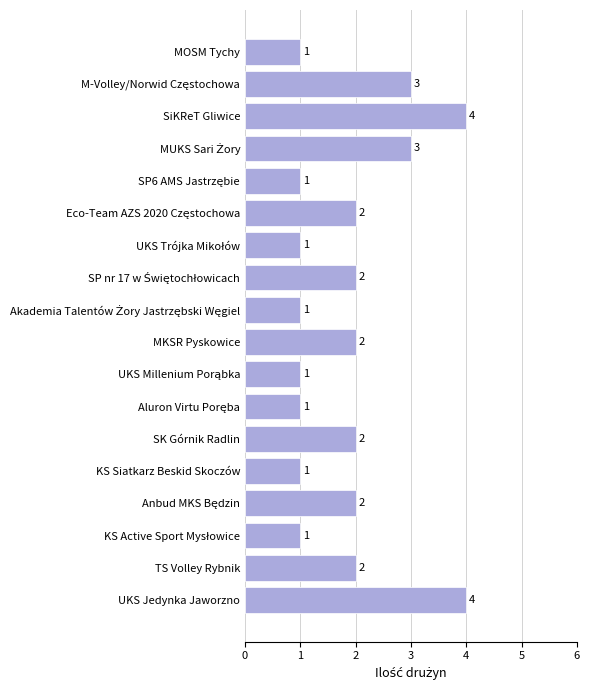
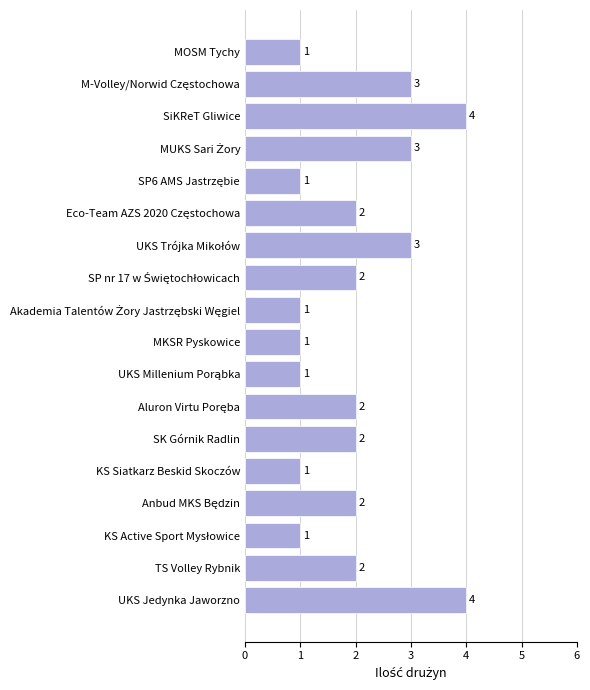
  {
    "MOSM Tychy": 1,
    "M-Volley/Norwid Częstochowa": 3,
    "SiKReT Gliwice": 4,
    "MUKS Sari Żory": 3,
    "SP6 AMS Jastrzębie": 1,
    "Eco-Team AZS 2020 Częstochowa": 2,
-   "UKS Trójka Mikołów": 1,
+   "UKS Trójka Mikołów": 3,
    "SP nr 17 w Świętochłowicach": 2,
    "Akademia Talentów Żory Jastrzębski Węgiel": 1,
-   "MKSR Pyskowice": 2,
+   "MKSR Pyskowice": 1,
    "UKS Millenium Porąbka": 1,
-   "Aluron Virtu Poręba": 1,
+   "Aluron Virtu Poręba": 2,
    "SK Górnik Radlin": 2,
    "KS Siatkarz Beskid Skoczów": 1,
    "Anbud MKS Będzin": 2,
    "KS Active Sport Mysłowice": 1,
    "TS Volley Rybnik": 2,
    "UKS Jedynka Jaworzno": 4
  }
